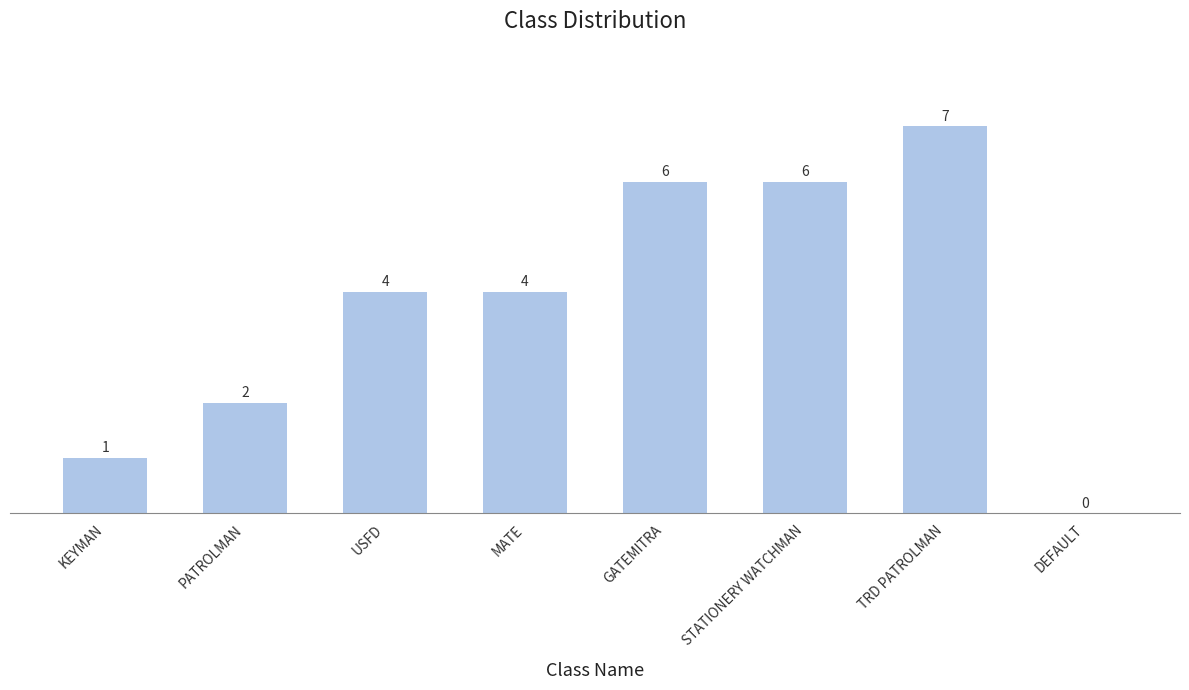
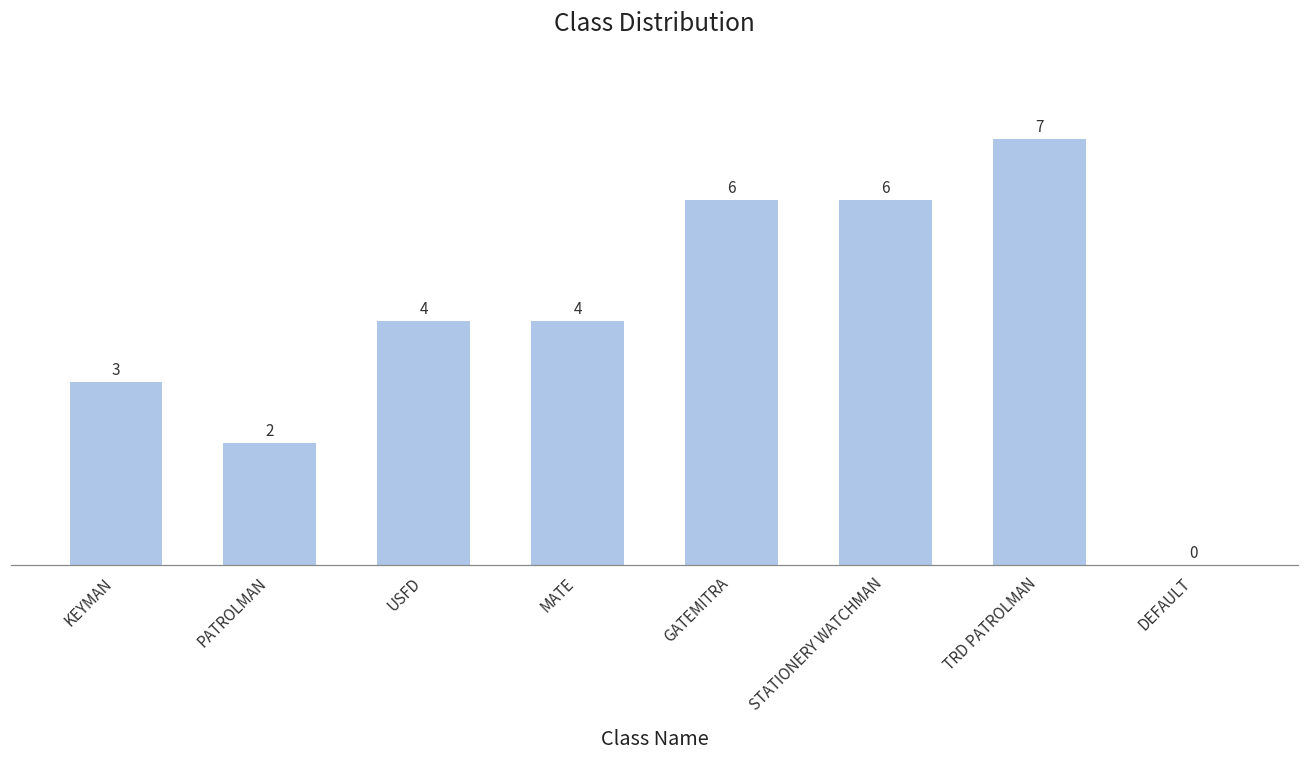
  {
-   "KEYMAN": 1,
+   "KEYMAN": 3,
    "PATROLMAN": 2,
    "USFD": 4,
    "MATE": 4,
    "GATEMITRA": 6,
    "STATIONERY WATCHMAN": 6,
    "TRD PATROLMAN": 7,
    "DEFAULT": 0
  }
